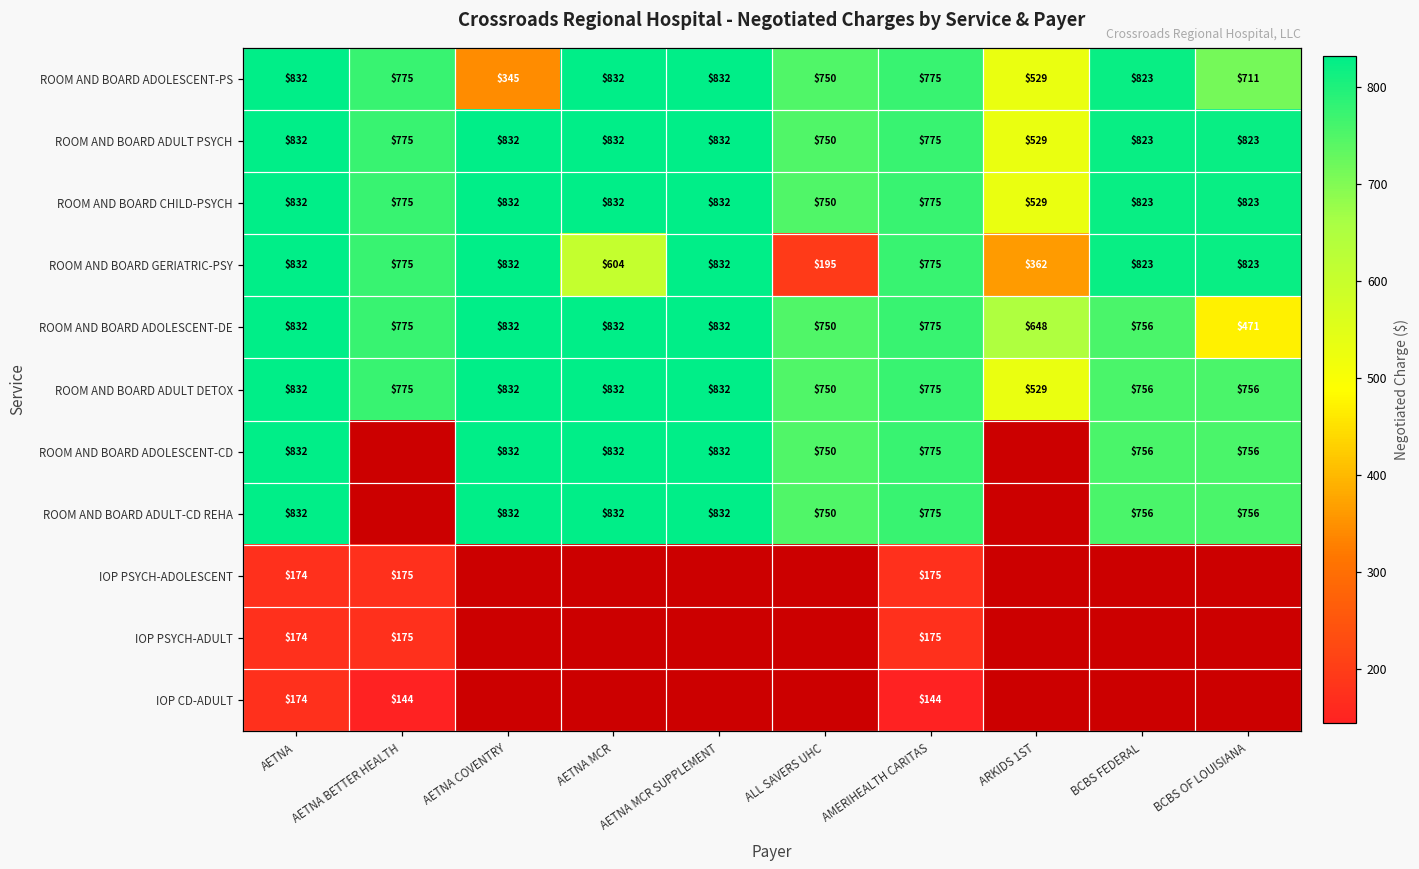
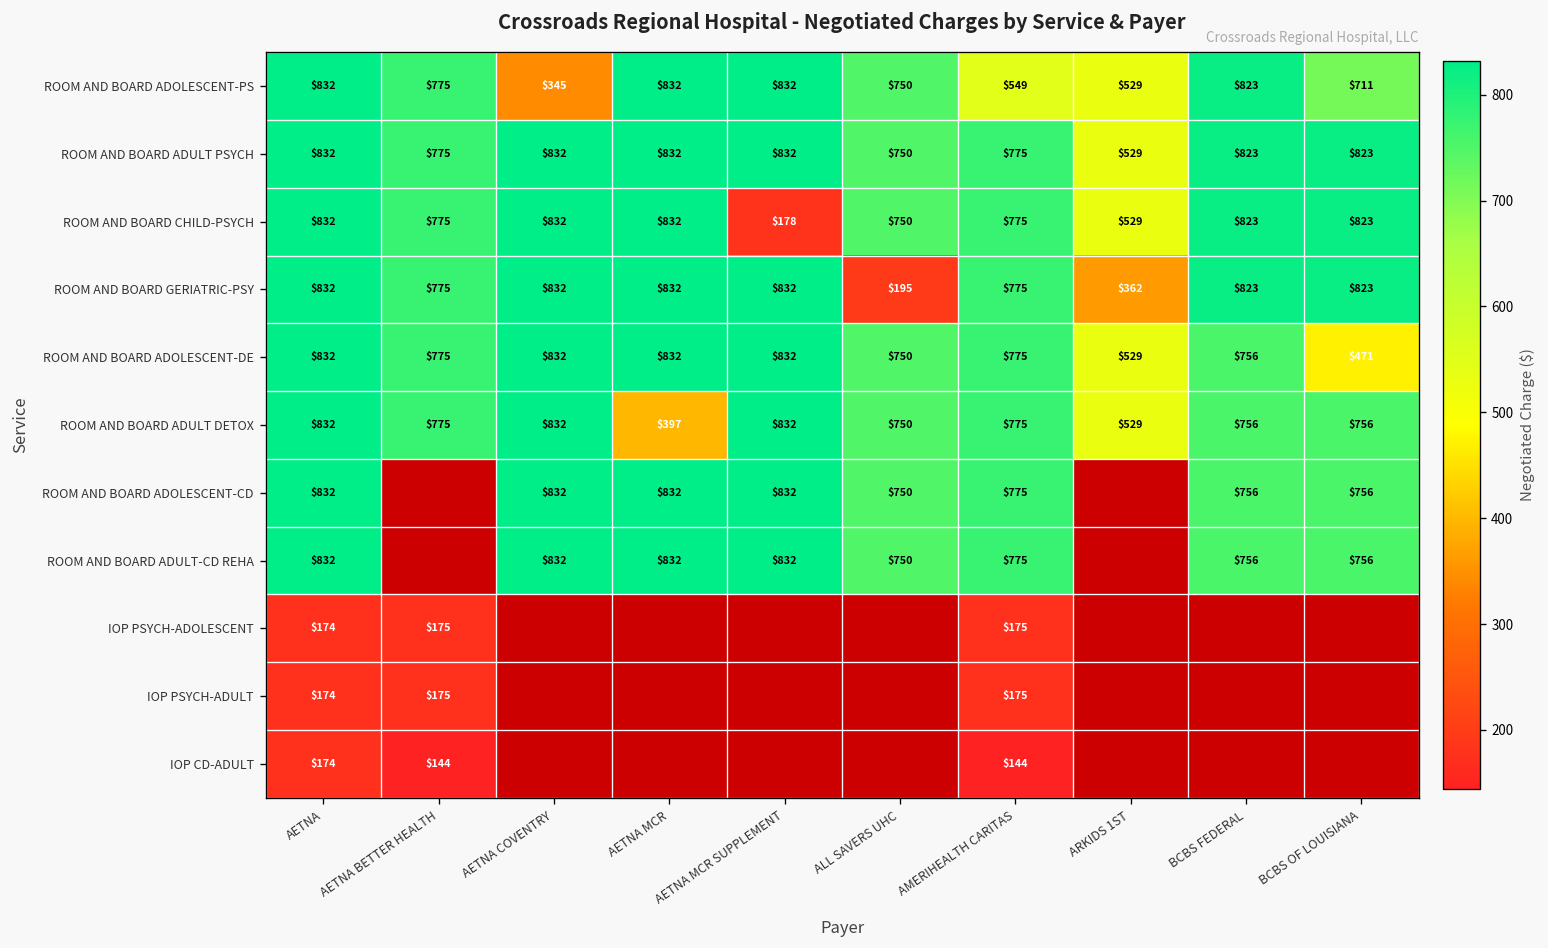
  {
    "ROOM AND BOARD ADOLESCENT-PS": {
      "AETNA": "$832",
      "AETNA BETTER HEALTH": "$775",
      "AETNA COVENTRY": "$345",
      "AETNA MCR": "$832",
      "AETNA MCR SUPPLEMENT": "$832",
      "ALL SAVERS UHC": "$750",
-     "AMERIHEALTH CARITAS": "$775",
+     "AMERIHEALTH CARITAS": "$549",
      "ARKIDS 1ST": "$529",
      "BCBS FEDERAL": "$823",
      "BCBS OF LOUISIANA": "$711"
    },
    "ROOM AND BOARD ADULT PSYCH": {
      "AETNA": "$832",
      "AETNA BETTER HEALTH": "$775",
      "AETNA COVENTRY": "$832",
      "AETNA MCR": "$832",
      "AETNA MCR SUPPLEMENT": "$832",
      "ALL SAVERS UHC": "$750",
      "AMERIHEALTH CARITAS": "$775",
      "ARKIDS 1ST": "$529",
      "BCBS FEDERAL": "$823",
      "BCBS OF LOUISIANA": "$823"
    },
    "ROOM AND BOARD CHILD-PSYCH": {
      "AETNA": "$832",
      "AETNA BETTER HEALTH": "$775",
      "AETNA COVENTRY": "$832",
      "AETNA MCR": "$832",
-     "AETNA MCR SUPPLEMENT": "$832",
+     "AETNA MCR SUPPLEMENT": "$178",
      "ALL SAVERS UHC": "$750",
      "AMERIHEALTH CARITAS": "$775",
      "ARKIDS 1ST": "$529",
      "BCBS FEDERAL": "$823",
      "BCBS OF LOUISIANA": "$823"
    },
    "ROOM AND BOARD GERIATRIC-PSY": {
      "AETNA": "$832",
      "AETNA BETTER HEALTH": "$775",
      "AETNA COVENTRY": "$832",
-     "AETNA MCR": "$604",
+     "AETNA MCR": "$832",
      "AETNA MCR SUPPLEMENT": "$832",
      "ALL SAVERS UHC": "$195",
      "AMERIHEALTH CARITAS": "$775",
      "ARKIDS 1ST": "$362",
      "BCBS FEDERAL": "$823",
      "BCBS OF LOUISIANA": "$823"
    },
    "ROOM AND BOARD ADOLESCENT-DE": {
      "AETNA": "$832",
      "AETNA BETTER HEALTH": "$775",
      "AETNA COVENTRY": "$832",
      "AETNA MCR": "$832",
      "AETNA MCR SUPPLEMENT": "$832",
      "ALL SAVERS UHC": "$750",
      "AMERIHEALTH CARITAS": "$775",
-     "ARKIDS 1ST": "$648",
+     "ARKIDS 1ST": "$529",
      "BCBS FEDERAL": "$756",
      "BCBS OF LOUISIANA": "$471"
    },
    "ROOM AND BOARD ADULT DETOX": {
      "AETNA": "$832",
      "AETNA BETTER HEALTH": "$775",
      "AETNA COVENTRY": "$832",
-     "AETNA MCR": "$832",
+     "AETNA MCR": "$397",
      "AETNA MCR SUPPLEMENT": "$832",
      "ALL SAVERS UHC": "$750",
      "AMERIHEALTH CARITAS": "$775",
      "ARKIDS 1ST": "$529",
      "BCBS FEDERAL": "$756",
      "BCBS OF LOUISIANA": "$756"
    },
    "ROOM AND BOARD ADOLESCENT-CD": {
      "AETNA": "$832",
      "AETNA COVENTRY": "$832",
      "AETNA MCR": "$832",
      "AETNA MCR SUPPLEMENT": "$832",
      "ALL SAVERS UHC": "$750",
      "AMERIHEALTH CARITAS": "$775",
      "BCBS FEDERAL": "$756",
      "BCBS OF LOUISIANA": "$756"
    },
    "ROOM AND BOARD ADULT-CD REHA": {
      "AETNA": "$832",
      "AETNA COVENTRY": "$832",
      "AETNA MCR": "$832",
      "AETNA MCR SUPPLEMENT": "$832",
      "ALL SAVERS UHC": "$750",
      "AMERIHEALTH CARITAS": "$775",
      "BCBS FEDERAL": "$756",
      "BCBS OF LOUISIANA": "$756"
    },
    "IOP PSYCH-ADOLESCENT": {
      "AETNA": "$174",
      "AETNA BETTER HEALTH": "$175",
      "AMERIHEALTH CARITAS": "$175"
    },
    "IOP PSYCH-ADULT": {
      "AETNA": "$174",
      "AETNA BETTER HEALTH": "$175",
      "AMERIHEALTH CARITAS": "$175"
    },
    "IOP CD-ADULT": {
      "AETNA": "$174",
      "AETNA BETTER HEALTH": "$144",
      "AMERIHEALTH CARITAS": "$144"
    }
  }
